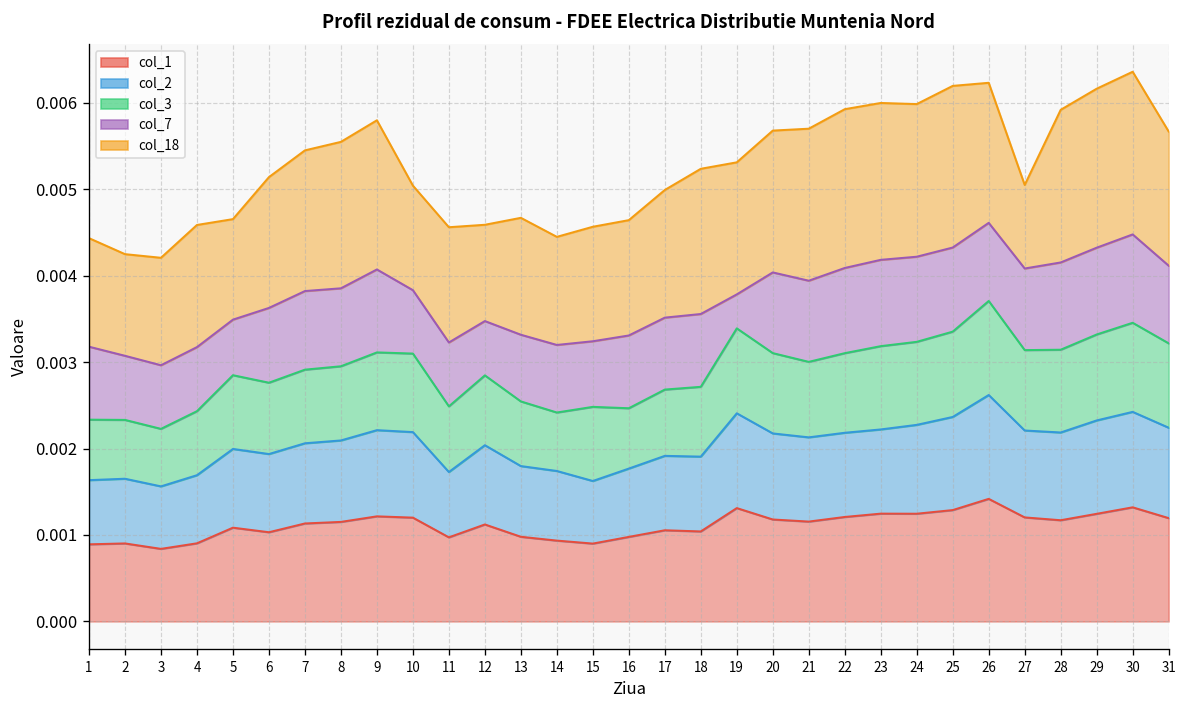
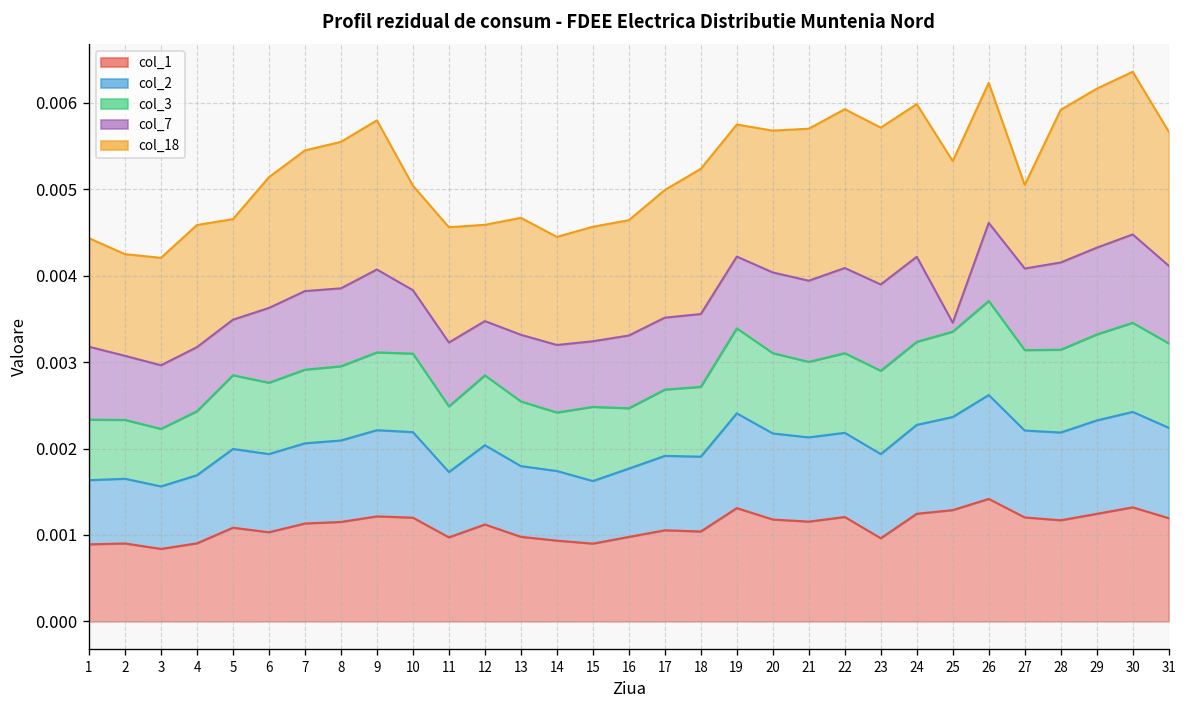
  {
    "col_1": {
      "1": 0.0009,
      "2": 0.0009,
      "3": 0.0008,
      "4": 0.0009,
      "5": 0.0011,
      "6": 0.0010,
      "7": 0.0011,
      "8": 0.0012,
      "9": 0.0012,
      "10": 0.0012,
      "11": 0.0010,
      "12": 0.0011,
      "13": 0.0010,
      "14": 0.0009,
      "15": 0.0009,
      "16": 0.0010,
      "17": 0.0011,
      "18": 0.0010,
      "19": 0.0013,
      "20": 0.0012,
      "21": 0.0012,
      "22": 0.0012,
-     "23": 0.0012,
+     "23": 0.0010,
      "24": 0.0012,
      "25": 0.0013,
      "26": 0.0014,
      "27": 0.0012,
      "28": 0.0012,
      "29": 0.0012,
      "30": 0.0013,
      "31": 0.0012
    },
    "col_2": {
      "1": 0.0007,
      "2": 0.0007,
      "3": 0.0007,
      "4": 0.0008,
      "5": 0.0009,
      "6": 0.0009,
      "7": 0.0009,
      "8": 0.0009,
      "9": 0.0010,
      "10": 0.0010,
      "11": 0.0008,
      "12": 0.0009,
      "13": 0.0008,
      "14": 0.0008,
      "15": 0.0007,
      "16": 0.0008,
      "17": 0.0009,
      "18": 0.0009,
      "19": 0.0011,
      "20": 0.0010,
      "21": 0.0010,
      "22": 0.0010,
      "23": 0.0010,
      "24": 0.0010,
      "25": 0.0011,
      "26": 0.0012,
      "27": 0.0010,
      "28": 0.0010,
      "29": 0.0011,
      "30": 0.0011,
      "31": 0.0010
    },
    "col_3": {
      "1": 0.0007,
      "2": 0.0007,
      "3": 0.0007,
      "4": 0.0007,
      "5": 0.0009,
      "6": 0.0008,
      "7": 0.0009,
      "8": 0.0009,
      "9": 0.0009,
      "10": 0.0009,
      "11": 0.0008,
      "12": 0.0008,
      "13": 0.0007,
      "14": 0.0007,
      "15": 0.0009,
      "16": 0.0007,
      "17": 0.0008,
      "18": 0.0008,
      "19": 0.0010,
      "20": 0.0009,
      "21": 0.0009,
      "22": 0.0009,
      "23": 0.0010,
      "24": 0.0010,
      "25": 0.0010,
      "26": 0.0011,
      "27": 0.0009,
      "28": 0.0010,
      "29": 0.0010,
      "30": 0.0010,
      "31": 0.0010
    },
    "col_7": {
      "1": 0.0008,
      "2": 0.0007,
      "3": 0.0007,
      "4": 0.0007,
      "5": 0.0006,
      "6": 0.0009,
      "7": 0.0009,
      "8": 0.0009,
      "9": 0.0010,
      "10": 0.0007,
      "11": 0.0007,
      "12": 0.0006,
      "13": 0.0008,
      "14": 0.0008,
      "15": 0.0008,
      "16": 0.0008,
      "17": 0.0008,
      "18": 0.0008,
-     "19": 0.0004,
+     "19": 0.0008,
      "20": 0.0009,
      "21": 0.0009,
      "22": 0.0010,
      "23": 0.0010,
      "24": 0.0010,
-     "25": 0.0010,
+     "25": 0.0001,
      "26": 0.0009,
      "27": 0.0009,
      "28": 0.0010,
      "29": 0.0010,
      "30": 0.0010,
      "31": 0.0009
    },
    "col_18": {
      "1": 0.0013,
      "2": 0.0012,
      "3": 0.0012,
      "4": 0.0014,
      "5": 0.0012,
      "6": 0.0015,
      "7": 0.0016,
      "8": 0.0017,
      "9": 0.0017,
      "10": 0.0012,
      "11": 0.0013,
      "12": 0.0011,
      "13": 0.0014,
      "14": 0.0013,
      "15": 0.0013,
      "16": 0.0013,
      "17": 0.0015,
      "18": 0.0017,
      "19": 0.0015,
      "20": 0.0016,
      "21": 0.0018,
      "22": 0.0018,
      "23": 0.0018,
      "24": 0.0018,
      "25": 0.0019,
      "26": 0.0016,
      "27": 0.0010,
      "28": 0.0018,
      "29": 0.0018,
      "30": 0.0019,
      "31": 0.0016
    }
  }
